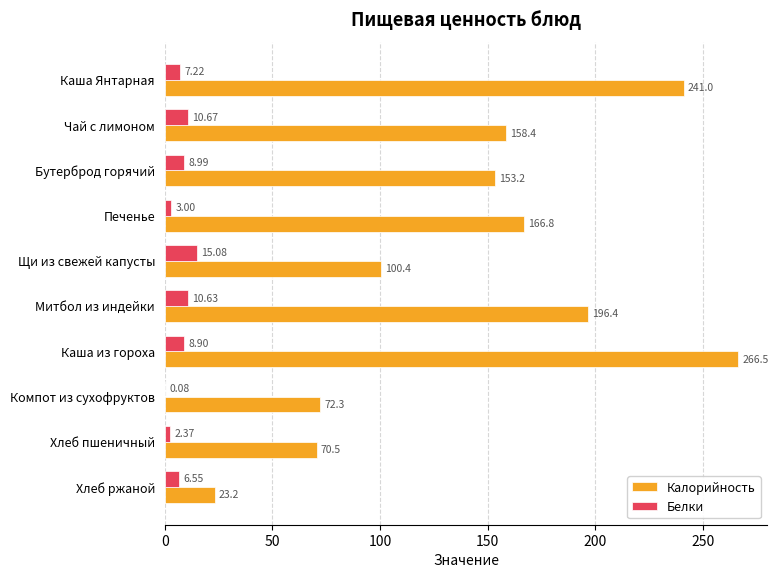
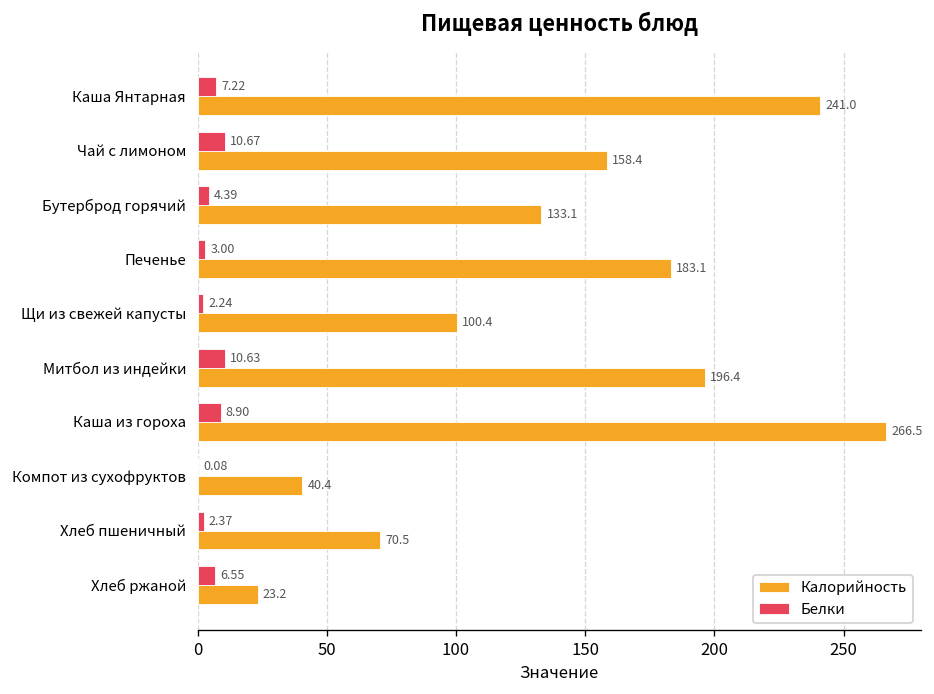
  {
    "Калорийность": {
      "Каша Янтарная": 241.0,
      "Чай с лимоном": 158.4,
-     "Бутерброд горячий": 153.2,
-     "Печенье": 166.8,
+     "Бутерброд горячий": 133.1,
+     "Печенье": 183.1,
      "Щи из свежей капусты": 100.4,
      "Митбол из индейки": 196.4,
      "Каша из гороха": 266.5,
-     "Компот из сухофруктов": 72.3,
+     "Компот из сухофруктов": 40.4,
      "Хлеб пшеничный": 70.5,
      "Хлеб ржаной": 23.2
    },
    "Белки": {
      "Каша Янтарная": 7.22,
      "Чай с лимоном": 10.67,
-     "Бутерброд горячий": 8.99,
+     "Бутерброд горячий": 4.39,
      "Печенье": 3.00,
-     "Щи из свежей капусты": 15.08,
+     "Щи из свежей капусты": 2.24,
      "Митбол из индейки": 10.63,
      "Каша из гороха": 8.90,
      "Компот из сухофруктов": 0.08,
      "Хлеб пшеничный": 2.37,
      "Хлеб ржаной": 6.55
    }
  }
